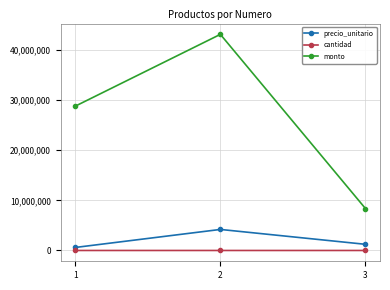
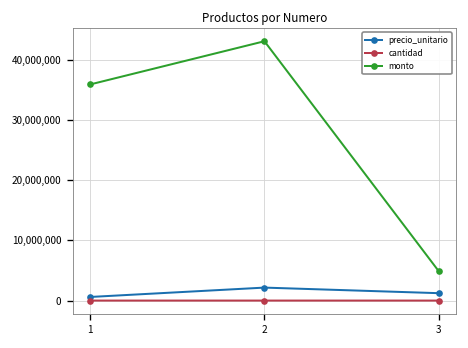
  {
    "precio_unitario": {
      "1": "1,000,000",
-     "2": "4,000,000",
+     "2": "2,000,000",
      "3": "1,000,000"
    },
    "cantidad": {
      "1": "0",
      "2": "0",
      "3": "0"
    },
    "monto": {
-     "1": "29,000,000",
+     "1": "36,000,000",
      "2": "43,000,000",
-     "3": "8,000,000"
+     "3": "5,000,000"
    }
  }
